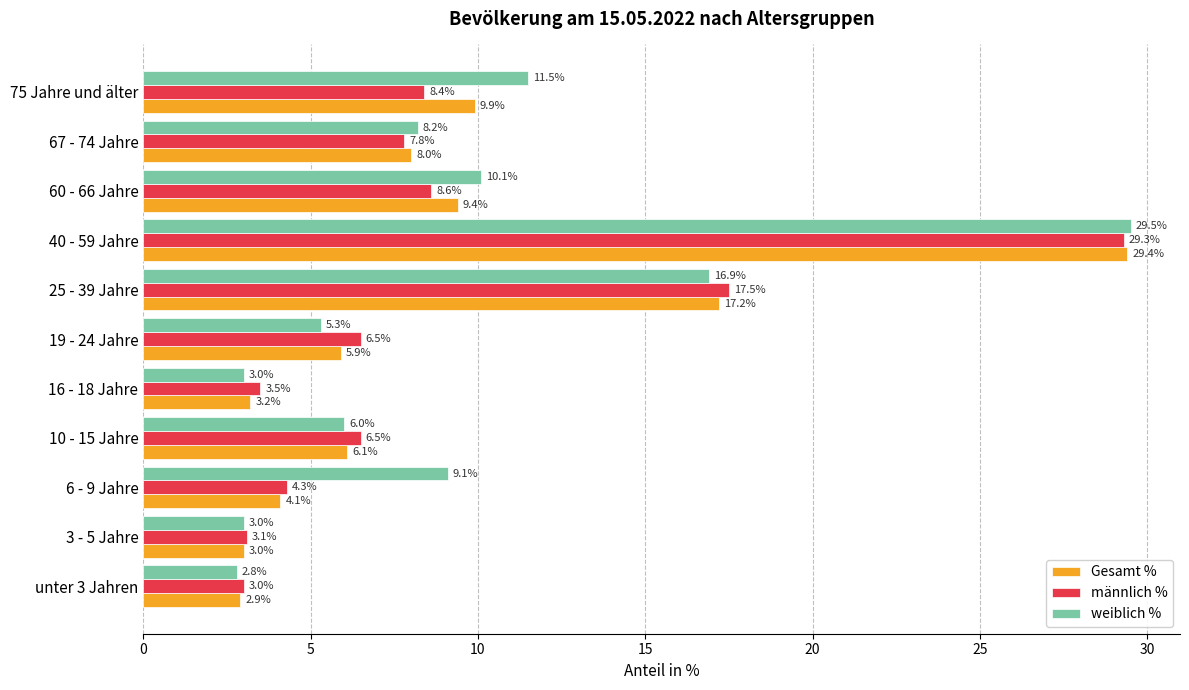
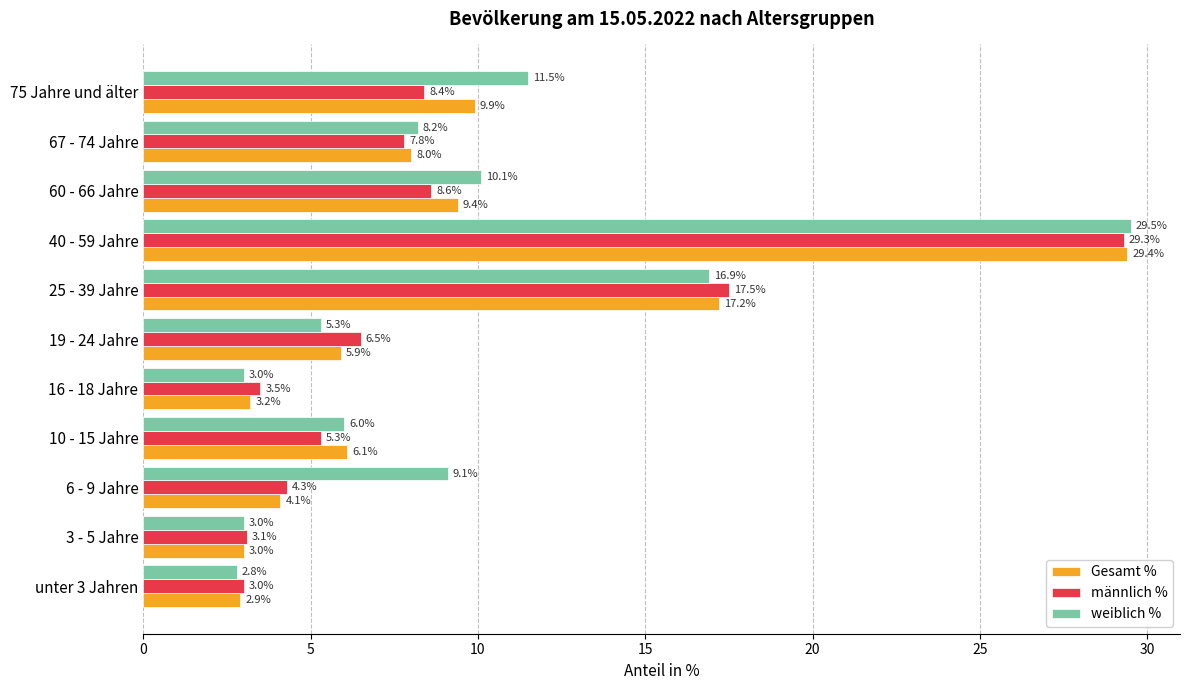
  {
    "Gesamt %": {
      "75 Jahre und älter": "9.9%",
      "67 - 74 Jahre": "8.0%",
      "60 - 66 Jahre": "9.4%",
      "40 - 59 Jahre": "29.4%",
      "25 - 39 Jahre": "17.2%",
      "19 - 24 Jahre": "5.9%",
      "16 - 18 Jahre": "3.2%",
      "10 - 15 Jahre": "6.1%",
      "6 - 9 Jahre": "4.1%",
      "3 - 5 Jahre": "3.0%",
      "unter 3 Jahren": "2.9%"
    },
    "männlich %": {
      "75 Jahre und älter": "8.4%",
      "67 - 74 Jahre": "7.8%",
      "60 - 66 Jahre": "8.6%",
      "40 - 59 Jahre": "29.3%",
      "25 - 39 Jahre": "17.5%",
      "19 - 24 Jahre": "6.5%",
      "16 - 18 Jahre": "3.5%",
-     "10 - 15 Jahre": "6.5%",
+     "10 - 15 Jahre": "5.3%",
      "6 - 9 Jahre": "4.3%",
      "3 - 5 Jahre": "3.1%",
      "unter 3 Jahren": "3.0%"
    },
    "weiblich %": {
      "75 Jahre und älter": "11.5%",
      "67 - 74 Jahre": "8.2%",
      "60 - 66 Jahre": "10.1%",
      "40 - 59 Jahre": "29.5%",
      "25 - 39 Jahre": "16.9%",
      "19 - 24 Jahre": "5.3%",
      "16 - 18 Jahre": "3.0%",
      "10 - 15 Jahre": "6.0%",
      "6 - 9 Jahre": "9.1%",
      "3 - 5 Jahre": "3.0%",
      "unter 3 Jahren": "2.8%"
    }
  }
